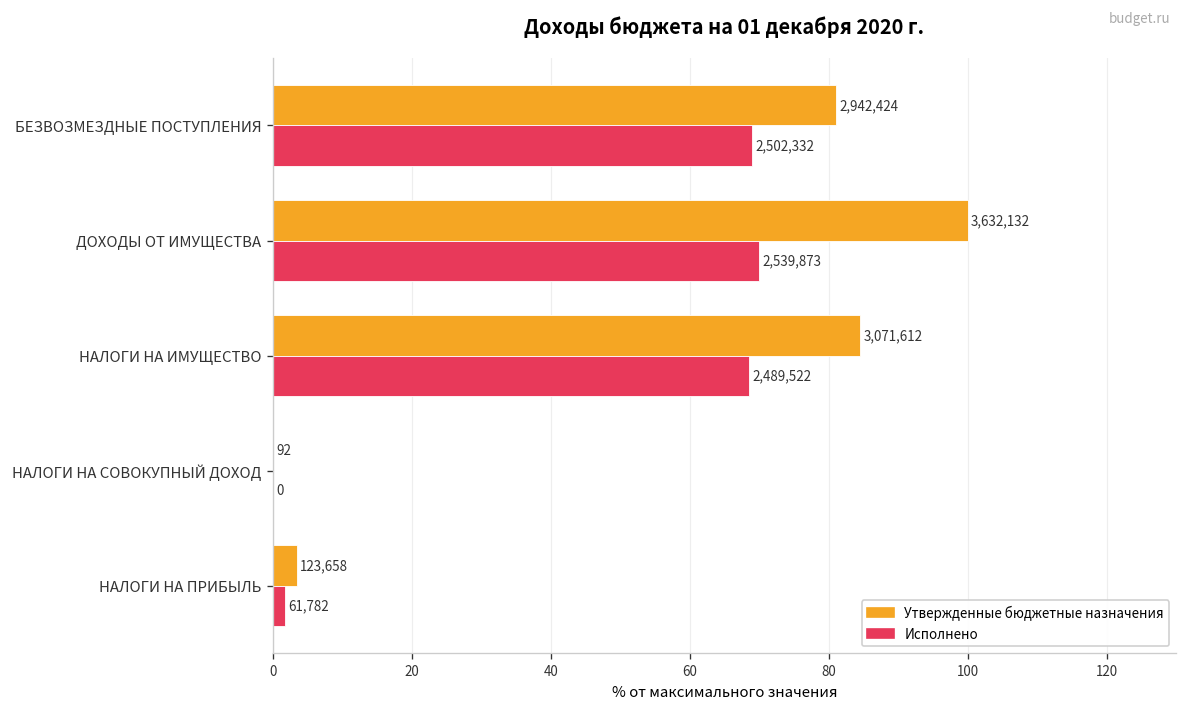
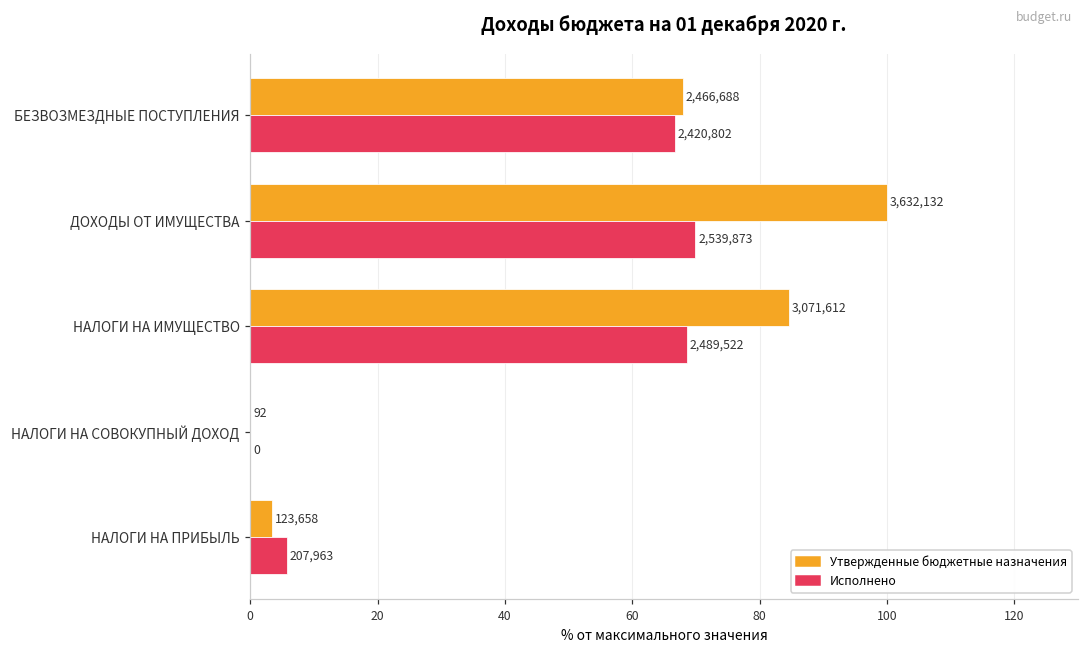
  {
    "Утвержденные бюджетные назначения": {
-     "БЕЗВОЗМЕЗДНЫЕ ПОСТУПЛЕНИЯ": "2,942,424"
+     "БЕЗВОЗМЕЗДНЫЕ ПОСТУПЛЕНИЯ": "2,466,688"
    },
    "Исполнено": {
-     "БЕЗВОЗМЕЗДНЫЕ ПОСТУПЛЕНИЯ": "2,502,332",
+     "БЕЗВОЗМЕЗДНЫЕ ПОСТУПЛЕНИЯ": "2,420,802",
      "НАЛОГИ НА СОВОКУПНЫЙ ДОХОД": "0",
-     "НАЛОГИ НА ПРИБЫЛЬ": "61,782"
+     "НАЛОГИ НА ПРИБЫЛЬ": "207,963"
    }
  }
